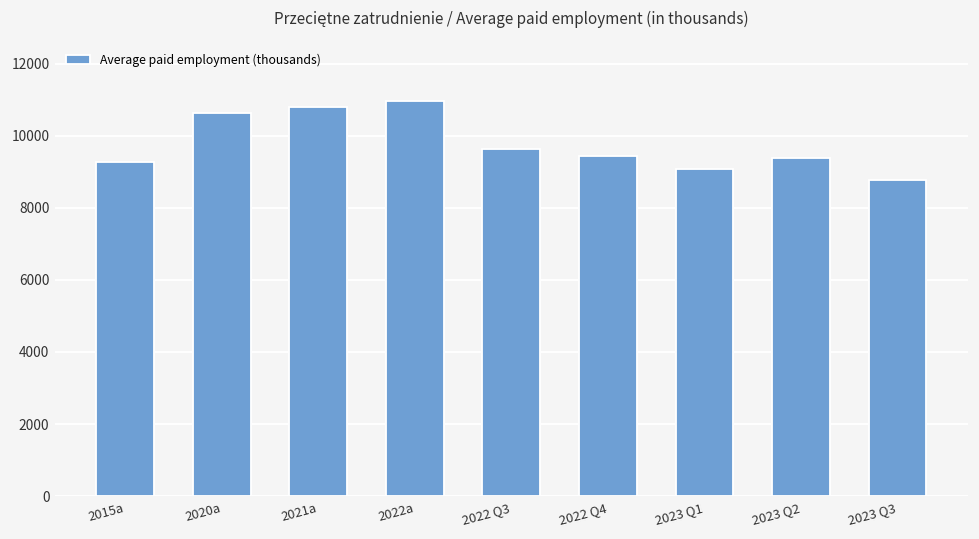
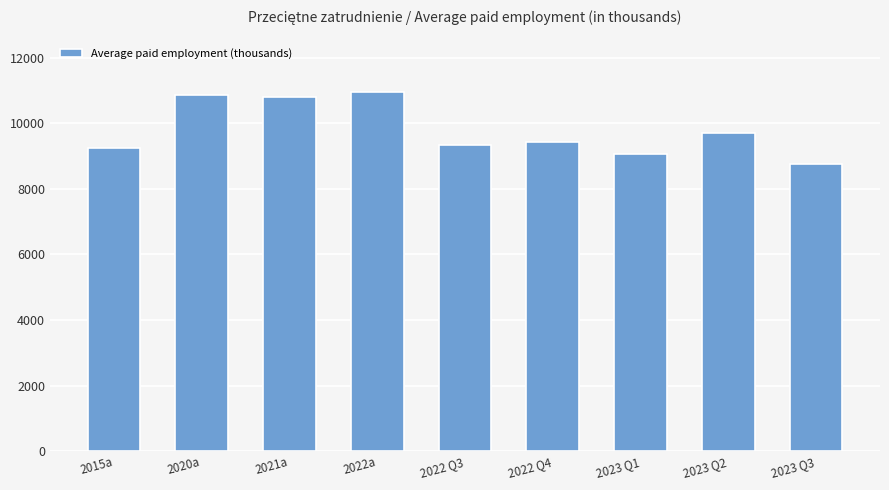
  {
    "2015a": 9300,
-   "2020a": 10600,
+   "2020a": 10900,
    "2021a": 10800,
    "2022a": 10900,
-   "2022 Q3": 9600,
+   "2022 Q3": 9400,
    "2022 Q4": 9400,
    "2023 Q1": 9100,
-   "2023 Q2": 9400,
+   "2023 Q2": 9700,
    "2023 Q3": 8800
  }
